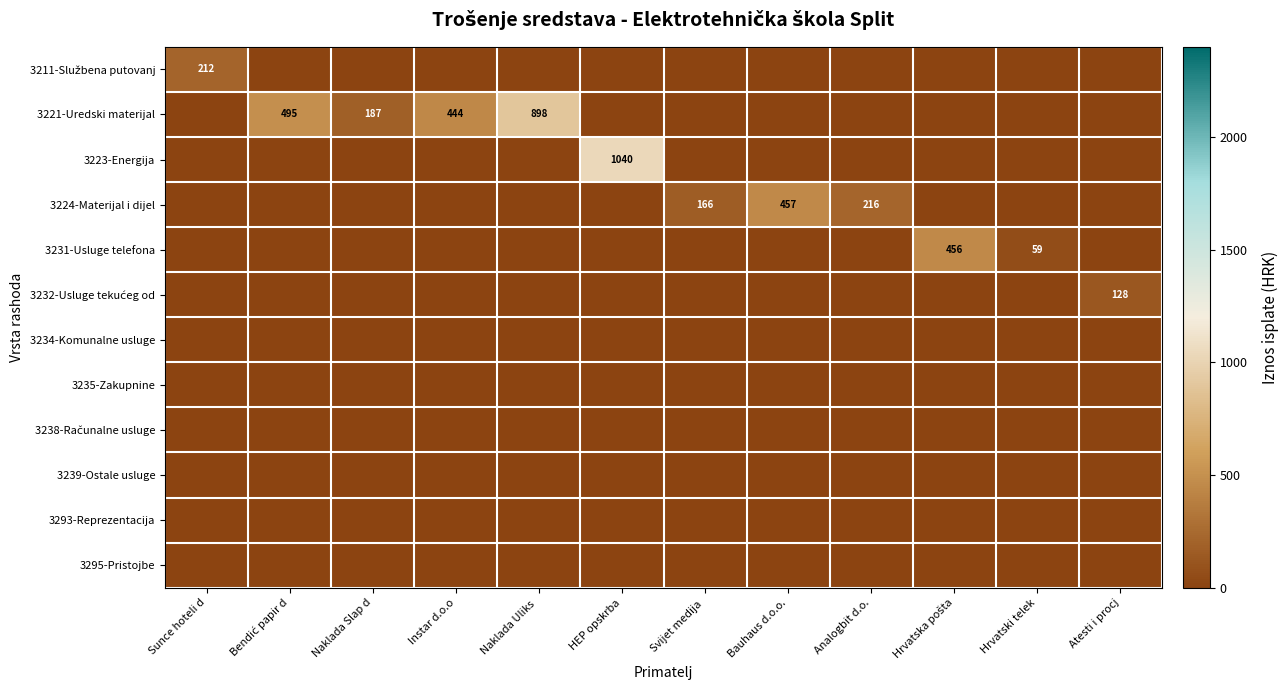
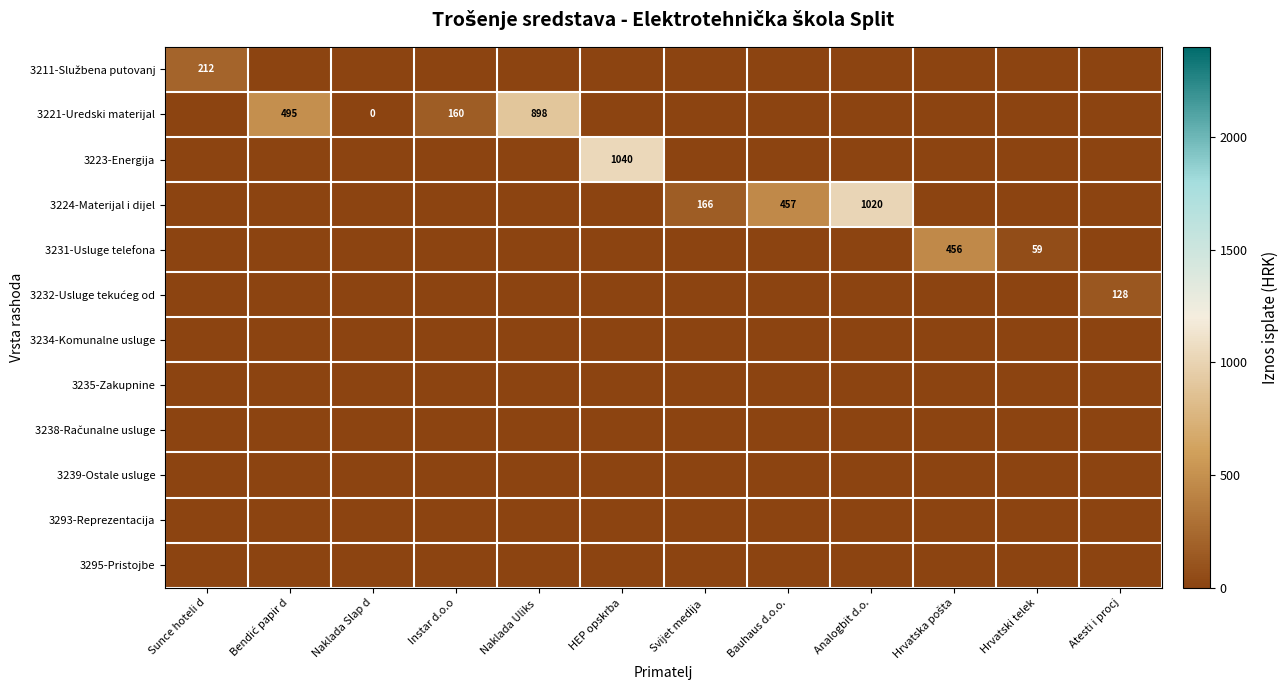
  {
    "3211-Službena putovanj": {
      "Sunce hoteli d": 212
    },
    "3221-Uredski materijal": {
      "Bendić papir d": 495,
-     "Naklada Slap d": 187,
-     "Instar d.o.o": 444,
+     "Naklada Slap d": 0,
+     "Instar d.o.o": 160,
      "Naklada Uliks": 898
    },
    "3223-Energija": {
      "HEP opskrba": 1040
    },
    "3224-Materijal i dijel": {
      "Svijet medija": 166,
      "Bauhaus d.o.o.": 457,
-     "Analogbit d.o.": 216
+     "Analogbit d.o.": 1020
    },
    "3231-Usluge telefona": {
      "Hrvatska pošta": 456,
      "Hrvatski telek": 59
    },
    "3232-Usluge tekućeg od": {
      "Atesti i procj": 128
    }
  }
